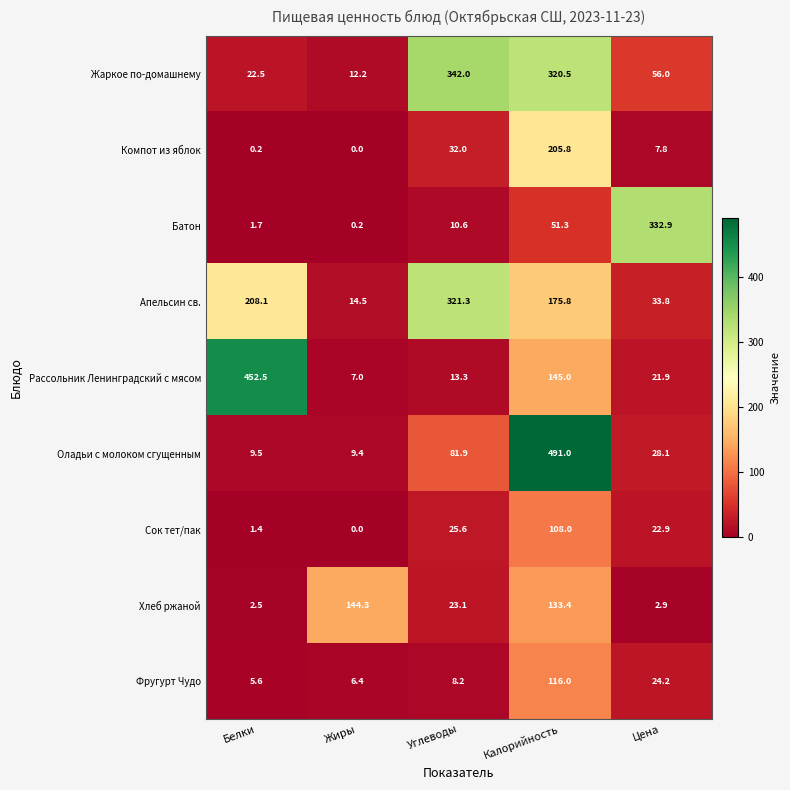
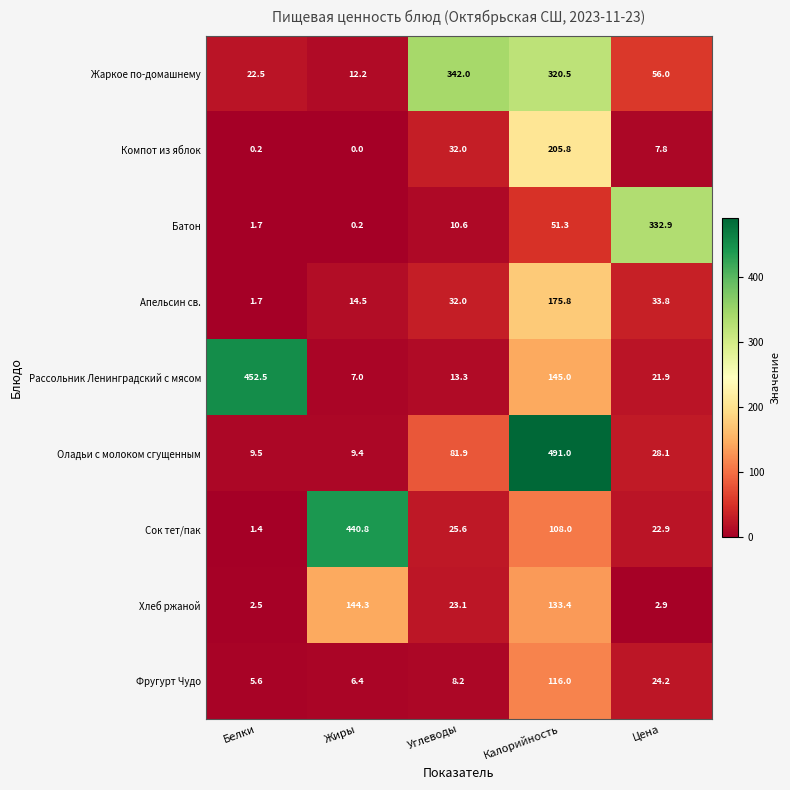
  {
    "Жаркое по-домашнему": {
      "Белки": 22.5,
      "Жиры": 12.2,
      "Углеводы": 342.0,
      "Калорийность": 320.5,
      "Цена": 56.0
    },
    "Компот из яблок": {
      "Белки": 0.2,
      "Жиры": 0.0,
      "Углеводы": 32.0,
      "Калорийность": 205.8,
      "Цена": 7.8
    },
    "Батон": {
      "Белки": 1.7,
      "Жиры": 0.2,
      "Углеводы": 10.6,
      "Калорийность": 51.3,
      "Цена": 332.9
    },
    "Апельсин св.": {
-     "Белки": 208.1,
+     "Белки": 1.7,
      "Жиры": 14.5,
-     "Углеводы": 321.3,
+     "Углеводы": 32.0,
      "Калорийность": 175.8,
      "Цена": 33.8
    },
    "Рассольник Ленинградский с мясом": {
      "Белки": 452.5,
      "Жиры": 7.0,
      "Углеводы": 13.3,
      "Калорийность": 145.0,
      "Цена": 21.9
    },
    "Оладьи с молоком сгущенным": {
      "Белки": 9.5,
      "Жиры": 9.4,
      "Углеводы": 81.9,
      "Калорийность": 491.0,
      "Цена": 28.1
    },
    "Сок тет/пак": {
      "Белки": 1.4,
-     "Жиры": 0.0,
+     "Жиры": 440.8,
      "Углеводы": 25.6,
      "Калорийность": 108.0,
      "Цена": 22.9
    },
    "Хлеб ржаной": {
      "Белки": 2.5,
      "Жиры": 144.3,
      "Углеводы": 23.1,
      "Калорийность": 133.4,
      "Цена": 2.9
    },
    "Фругурт Чудо": {
      "Белки": 5.6,
      "Жиры": 6.4,
      "Углеводы": 8.2,
      "Калорийность": 116.0,
      "Цена": 24.2
    }
  }
